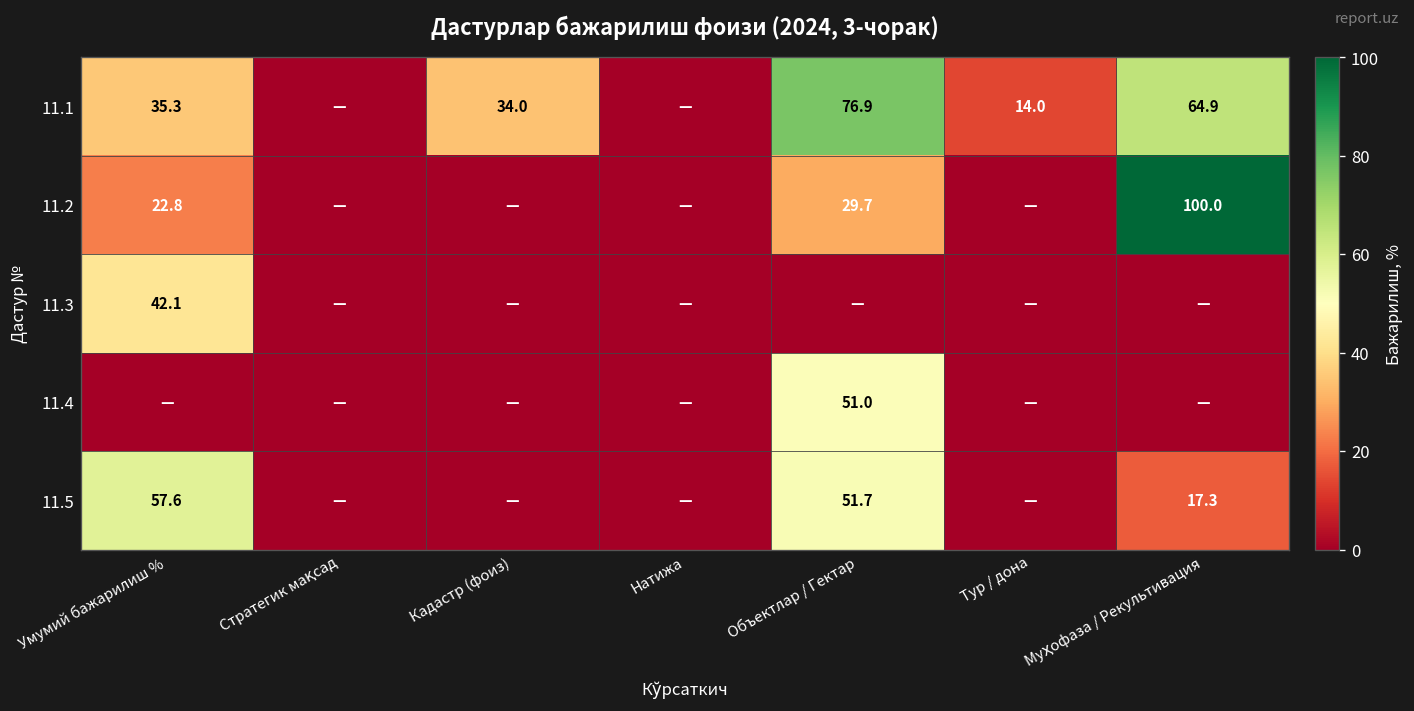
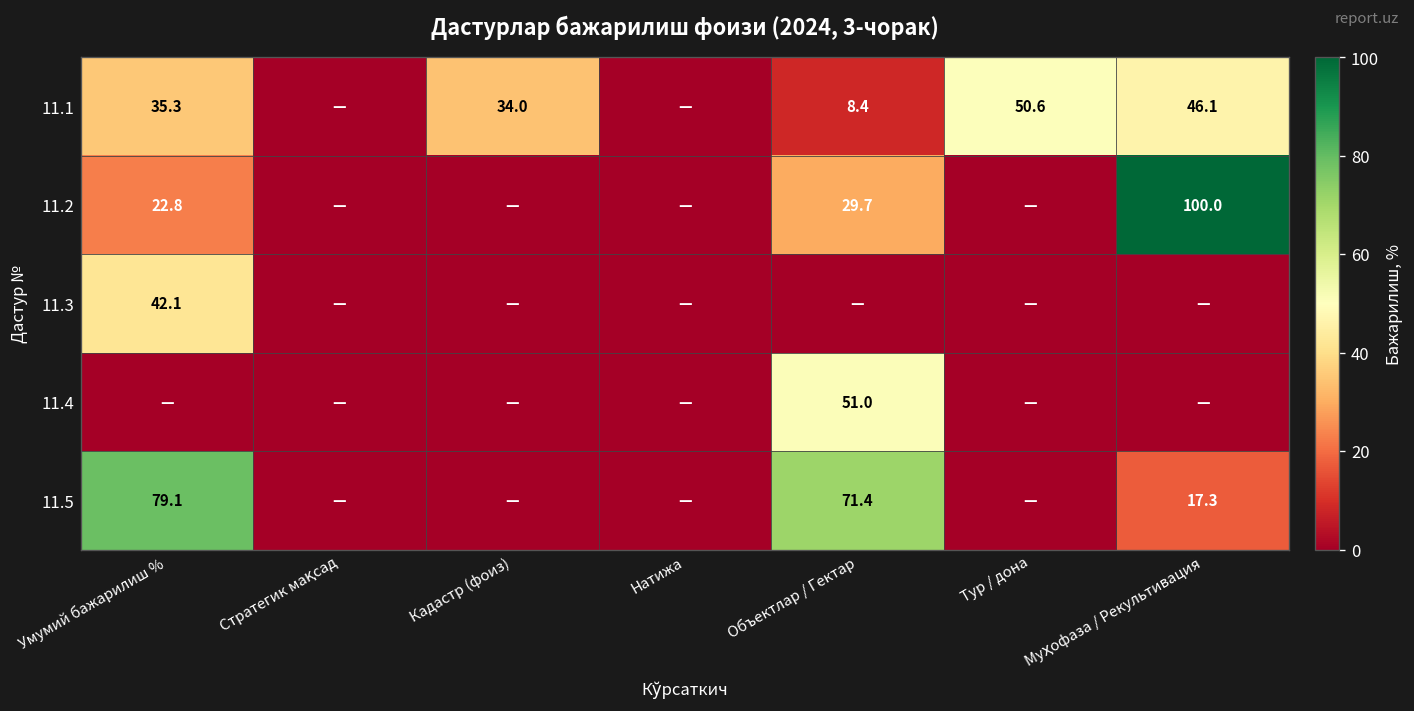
  {
    "11.1": {
      "Умумий бажарилиш %": 35.3,
      "Кадастр (фоиз)": 34.0,
-     "Объектлар / Гектар": 76.9,
-     "Тур / дона": 14.0,
-     "Муҳофаза / Рекультивация": 64.9
+     "Объектлар / Гектар": 8.4,
+     "Тур / дона": 50.6,
+     "Муҳофаза / Рекультивация": 46.1
    },
    "11.2": {
      "Умумий бажарилиш %": 22.8,
      "Объектлар / Гектар": 29.7,
      "Муҳофаза / Рекультивация": 100.0
    },
    "11.3": {
      "Умумий бажарилиш %": 42.1
    },
    "11.4": {
      "Объектлар / Гектар": 51.0
    },
    "11.5": {
-     "Умумий бажарилиш %": 57.6,
-     "Объектлар / Гектар": 51.7,
+     "Умумий бажарилиш %": 79.1,
+     "Объектлар / Гектар": 71.4,
      "Муҳофаза / Рекультивация": 17.3
    }
  }
